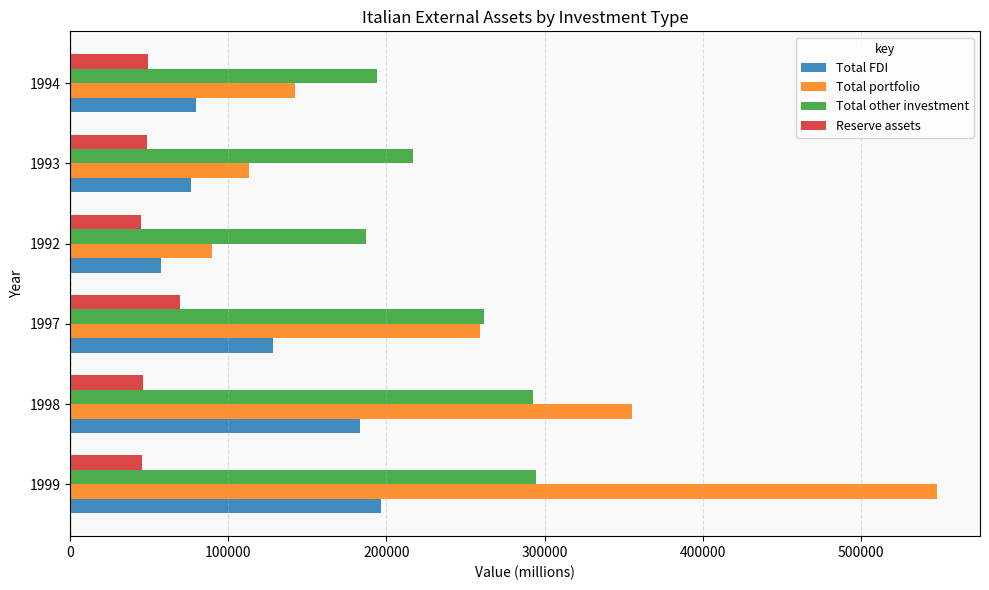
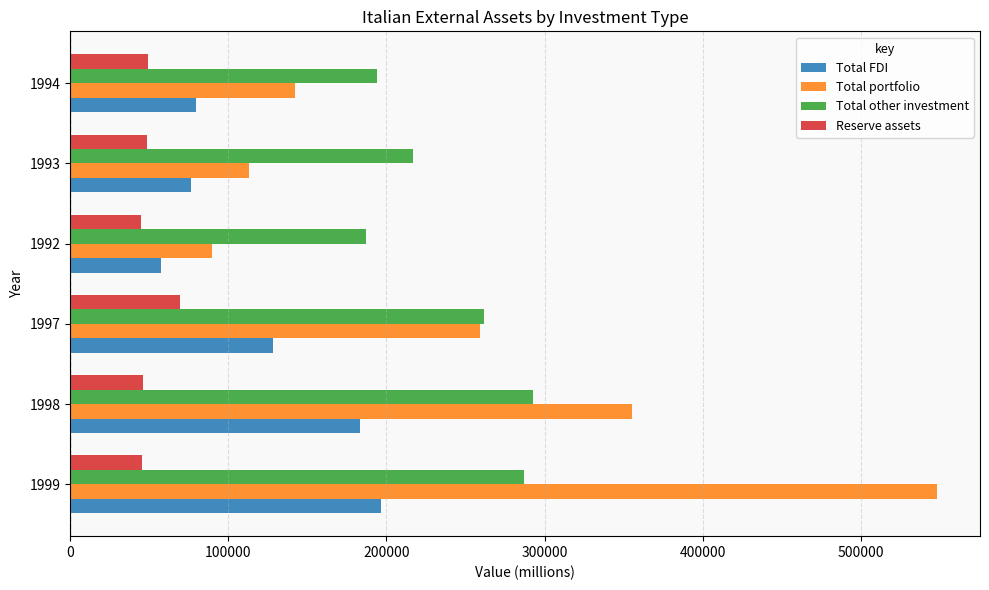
  {
    "Total FDI": {
      "1994": 80000,
      "1993": 76000,
      "1992": 57000,
      "1997": 128000,
      "1998": 184000,
      "1999": 196000
    },
    "Total portfolio": {
      "1994": 142000,
      "1993": 113000,
      "1992": 90000,
      "1997": 259000,
      "1998": 355000,
      "1999": 548000
    },
    "Total other investment": {
      "1994": 194000,
      "1993": 217000,
      "1992": 187000,
      "1997": 262000,
      "1998": 292000,
-     "1999": 295000
+     "1999": 287000
    },
    "Reserve assets": {
      "1994": 49000,
      "1993": 48000,
      "1992": 45000,
      "1997": 70000,
      "1998": 46000,
      "1999": 45000
    }
  }
